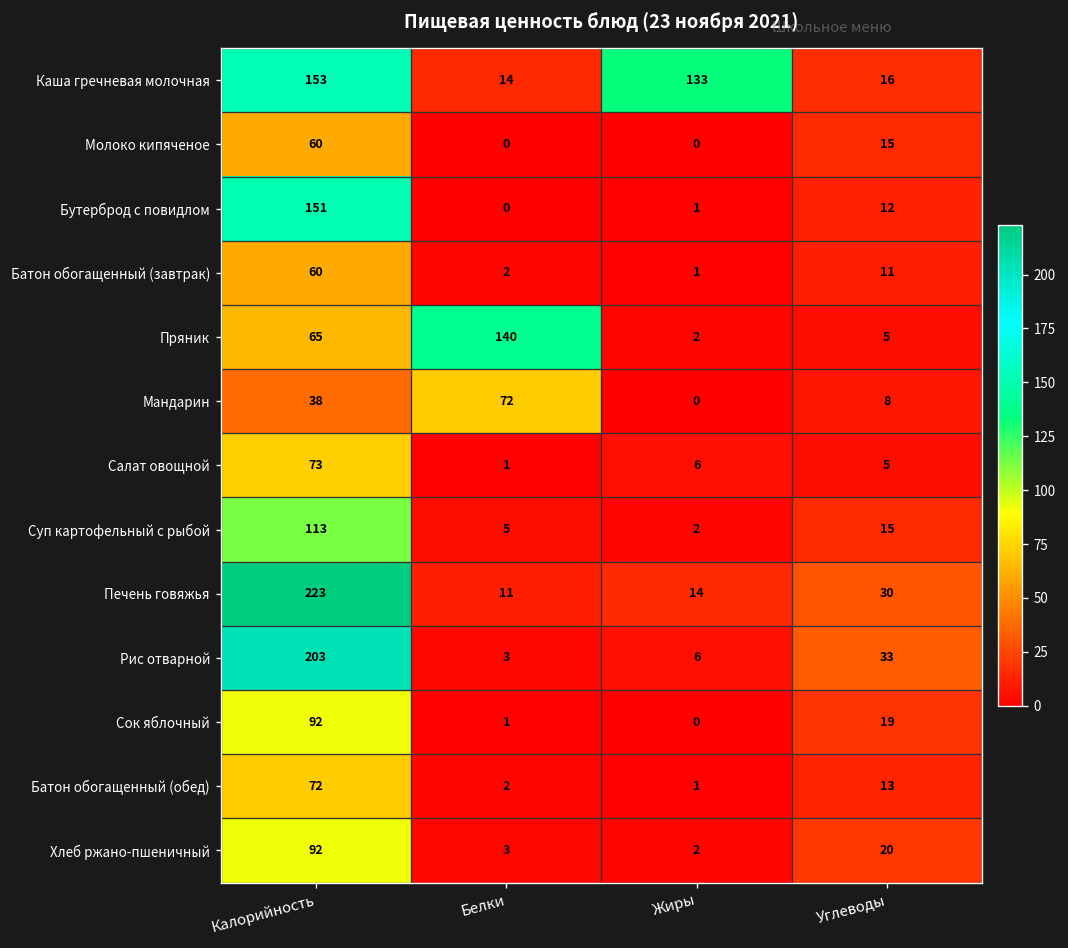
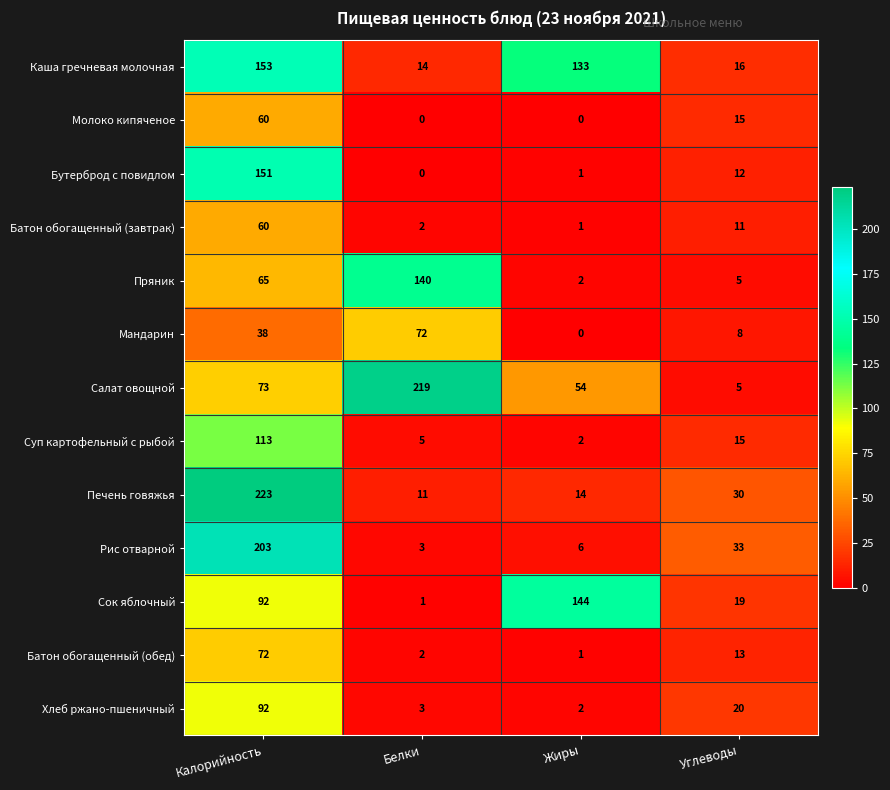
  {
    "Каша гречневая молочная": {
      "Калорийность": 153,
      "Белки": 14,
      "Жиры": 133,
      "Углеводы": 16
    },
    "Молоко кипяченое": {
      "Калорийность": 60,
      "Белки": 0,
      "Жиры": 0,
      "Углеводы": 15
    },
    "Бутерброд с повидлом": {
      "Калорийность": 151,
      "Белки": 0,
      "Жиры": 1,
      "Углеводы": 12
    },
    "Батон обогащенный (завтрак)": {
      "Калорийность": 60,
      "Белки": 2,
      "Жиры": 1,
      "Углеводы": 11
    },
    "Пряник": {
      "Калорийность": 65,
      "Белки": 140,
      "Жиры": 2,
      "Углеводы": 5
    },
    "Мандарин": {
      "Калорийность": 38,
      "Белки": 72,
      "Жиры": 0,
      "Углеводы": 8
    },
    "Салат овощной": {
      "Калорийность": 73,
-     "Белки": 1,
-     "Жиры": 6,
+     "Белки": 219,
+     "Жиры": 54,
      "Углеводы": 5
    },
    "Суп картофельный с рыбой": {
      "Калорийность": 113,
      "Белки": 5,
      "Жиры": 2,
      "Углеводы": 15
    },
    "Печень говяжья": {
      "Калорийность": 223,
      "Белки": 11,
      "Жиры": 14,
      "Углеводы": 30
    },
    "Рис отварной": {
      "Калорийность": 203,
      "Белки": 3,
      "Жиры": 6,
      "Углеводы": 33
    },
    "Сок яблочный": {
      "Калорийность": 92,
      "Белки": 1,
-     "Жиры": 0,
+     "Жиры": 144,
      "Углеводы": 19
    },
    "Батон обогащенный (обед)": {
      "Калорийность": 72,
      "Белки": 2,
      "Жиры": 1,
      "Углеводы": 13
    },
    "Хлеб ржано-пшеничный": {
      "Калорийность": 92,
      "Белки": 3,
      "Жиры": 2,
      "Углеводы": 20
    }
  }
